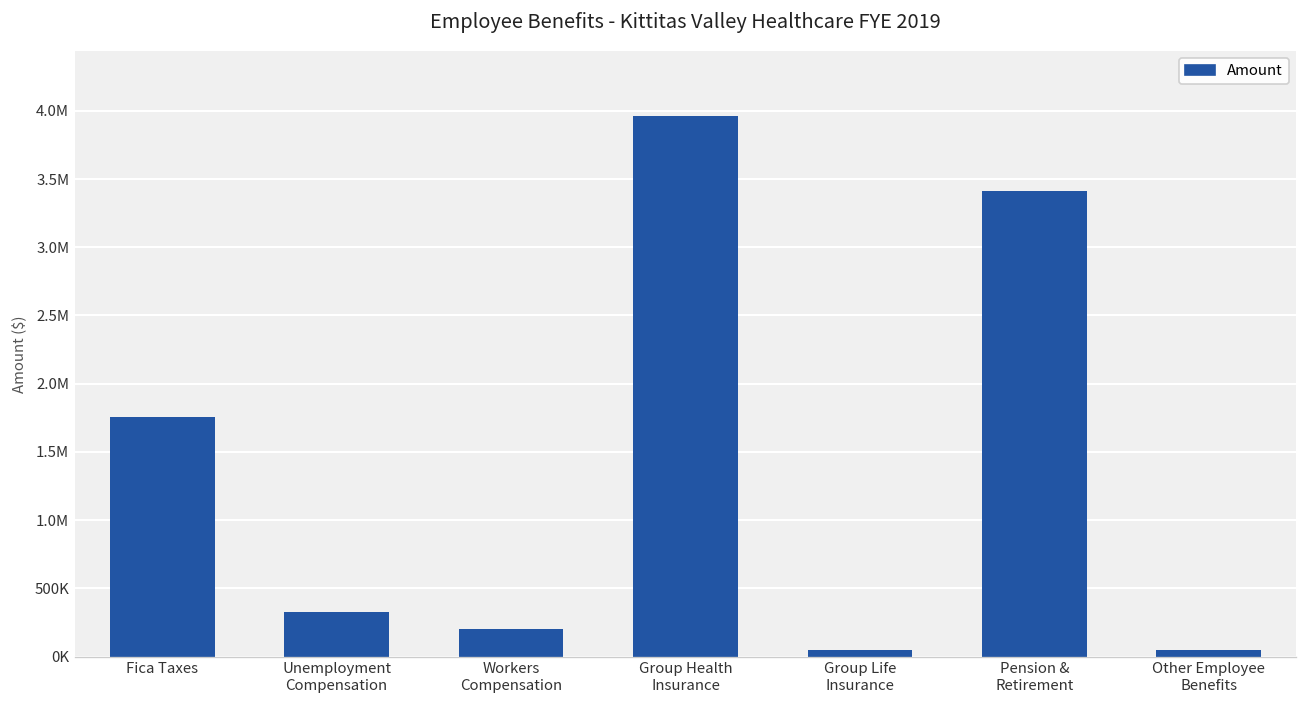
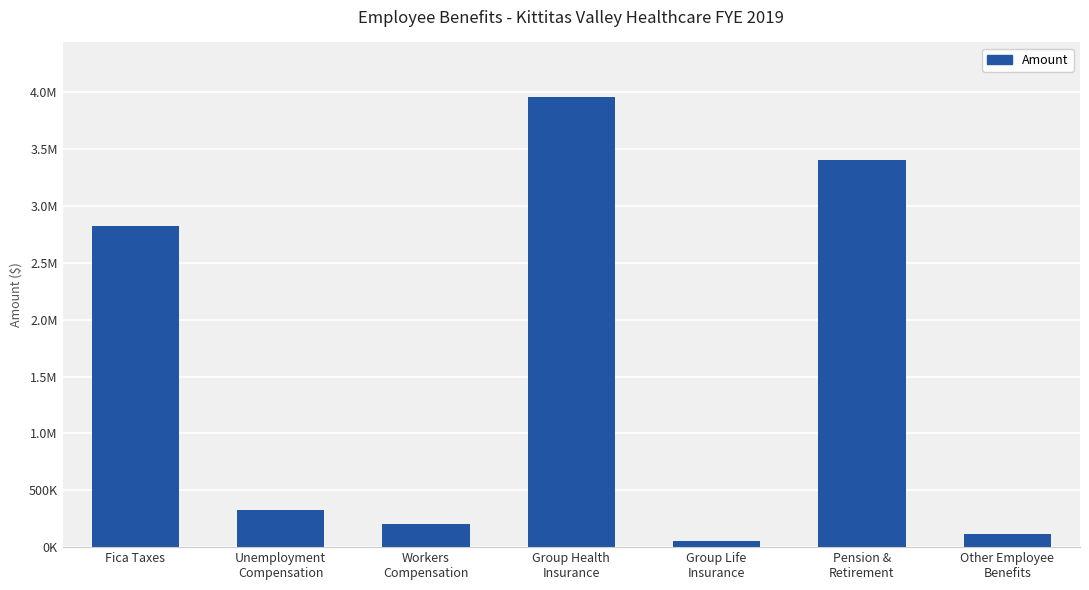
  {
-   "Fica Taxes": 1760000,
+   "Fica Taxes": 2830000,
    "Unemployment Compensation": 330000,
    "Workers Compensation": 200000,
    "Group Health Insurance": 3960000,
    "Group Life Insurance": 50000,
    "Pension & Retirement": 3410000,
-   "Other Employee Benefits": 50000
+   "Other Employee Benefits": 120000
  }
